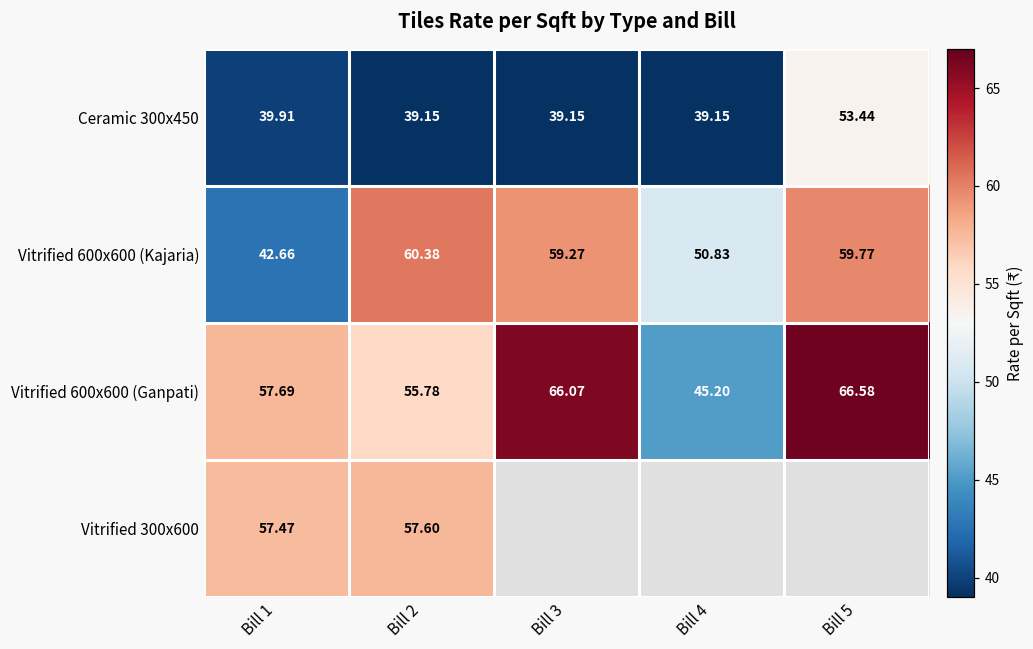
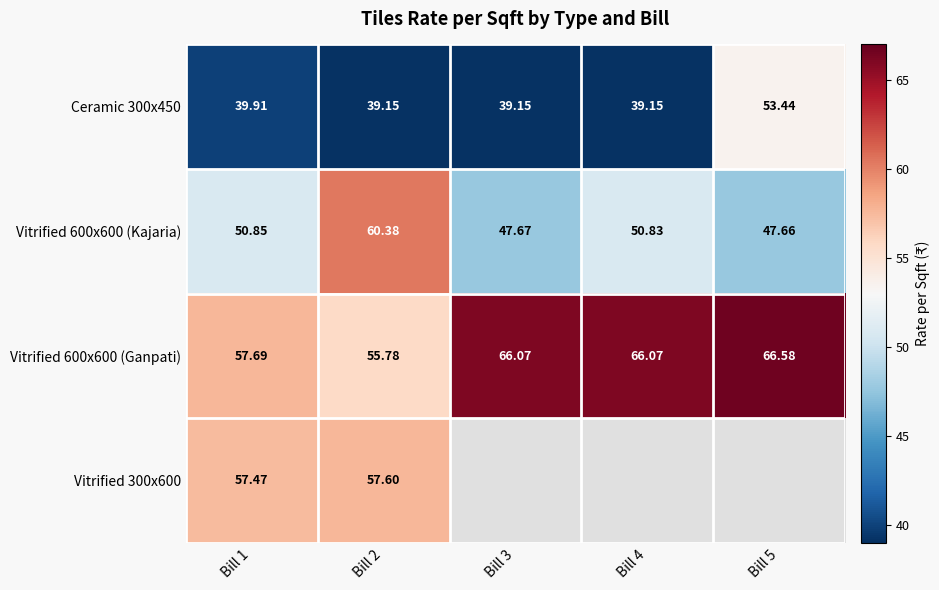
  {
    "Ceramic 300x450": {
      "Bill 1": 39.91,
      "Bill 2": 39.15,
      "Bill 3": 39.15,
      "Bill 4": 39.15,
      "Bill 5": 53.44
    },
    "Vitrified 600x600 (Kajaria)": {
-     "Bill 1": 42.66,
+     "Bill 1": 50.85,
      "Bill 2": 60.38,
-     "Bill 3": 59.27,
+     "Bill 3": 47.67,
      "Bill 4": 50.83,
-     "Bill 5": 59.77
+     "Bill 5": 47.66
    },
    "Vitrified 600x600 (Ganpati)": {
      "Bill 1": 57.69,
      "Bill 2": 55.78,
      "Bill 3": 66.07,
-     "Bill 4": 45.20,
+     "Bill 4": 66.07,
      "Bill 5": 66.58
    },
    "Vitrified 300x600": {
      "Bill 1": 57.47,
      "Bill 2": 57.60
    }
  }
